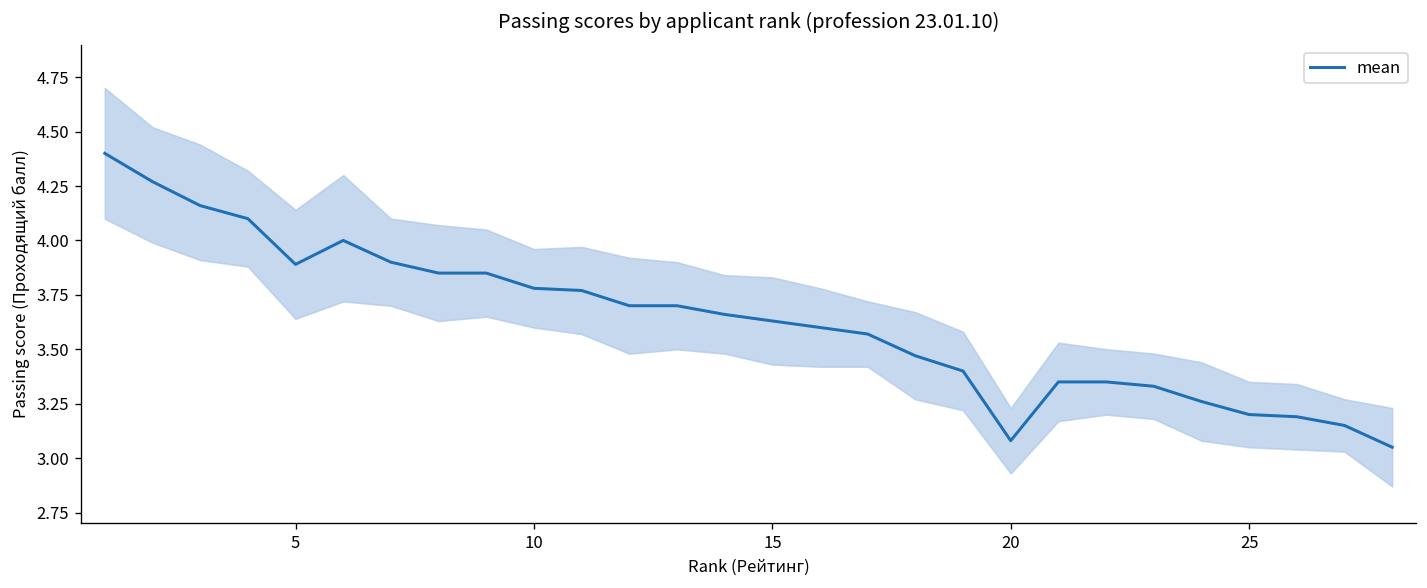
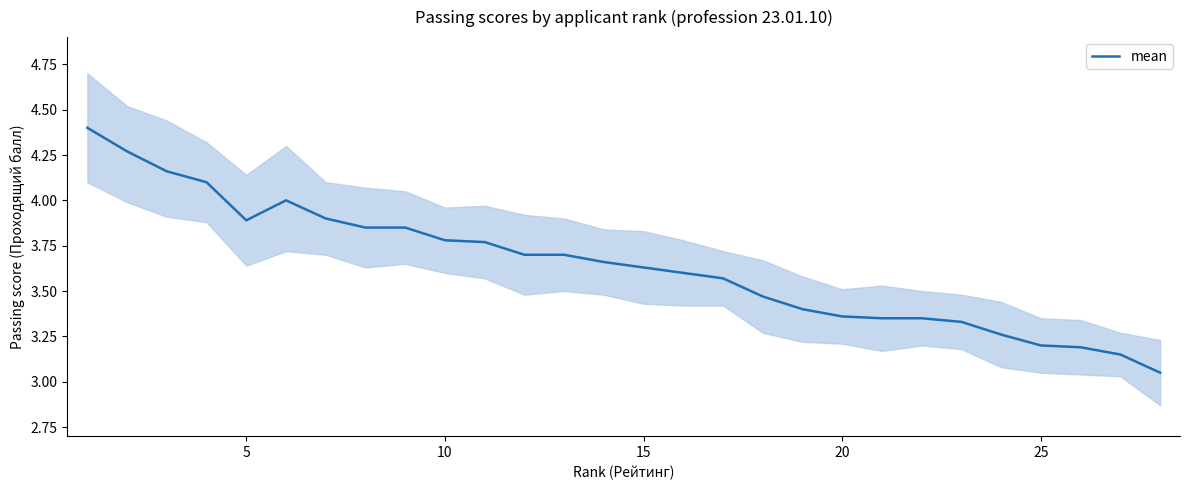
  {
    "mean": {
      "5": 3.89,
      "10": 3.78,
      "15": 3.63,
-     "20": 3.08,
+     "20": 3.36,
      "25": 3.20
    }
  }
